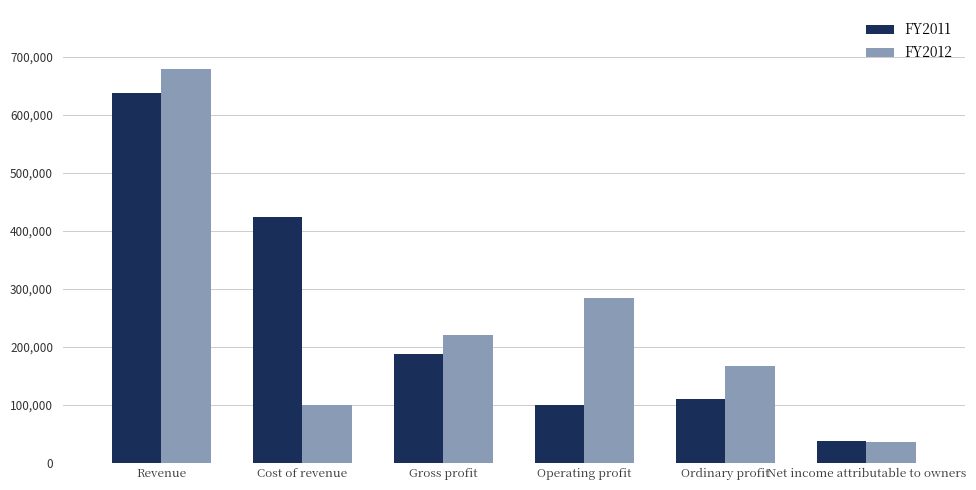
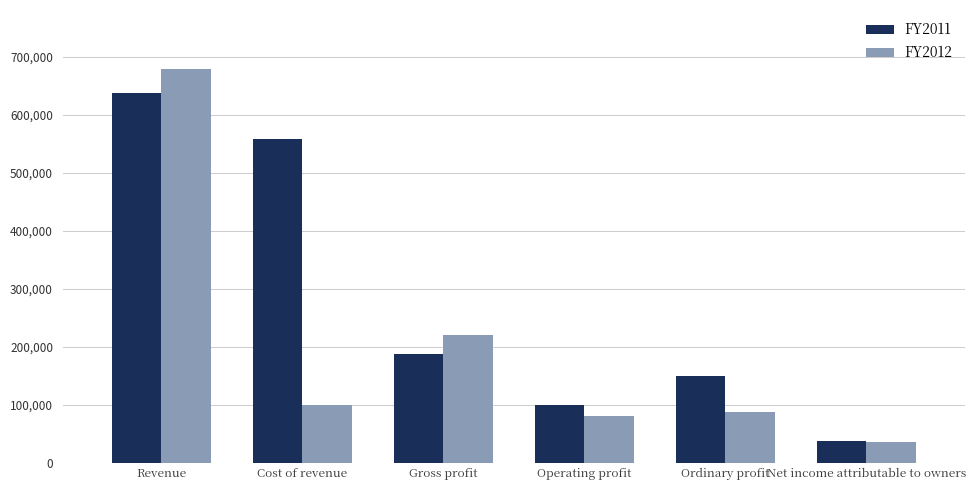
  {
    "FY2011": {
      "Revenue": "640,000",
-     "Cost of revenue": "420,000",
+     "Cost of revenue": "560,000",
      "Gross profit": "190,000",
      "Operating profit": "100,000",
-     "Ordinary profit": "110,000",
+     "Ordinary profit": "150,000",
      "Net income attributable to owners": "40,000"
    },
    "FY2012": {
      "Revenue": "680,000",
      "Cost of revenue": "100,000",
      "Gross profit": "220,000",
-     "Operating profit": "280,000",
-     "Ordinary profit": "170,000",
+     "Operating profit": "80,000",
+     "Ordinary profit": "90,000",
      "Net income attributable to owners": "40,000"
    }
  }
